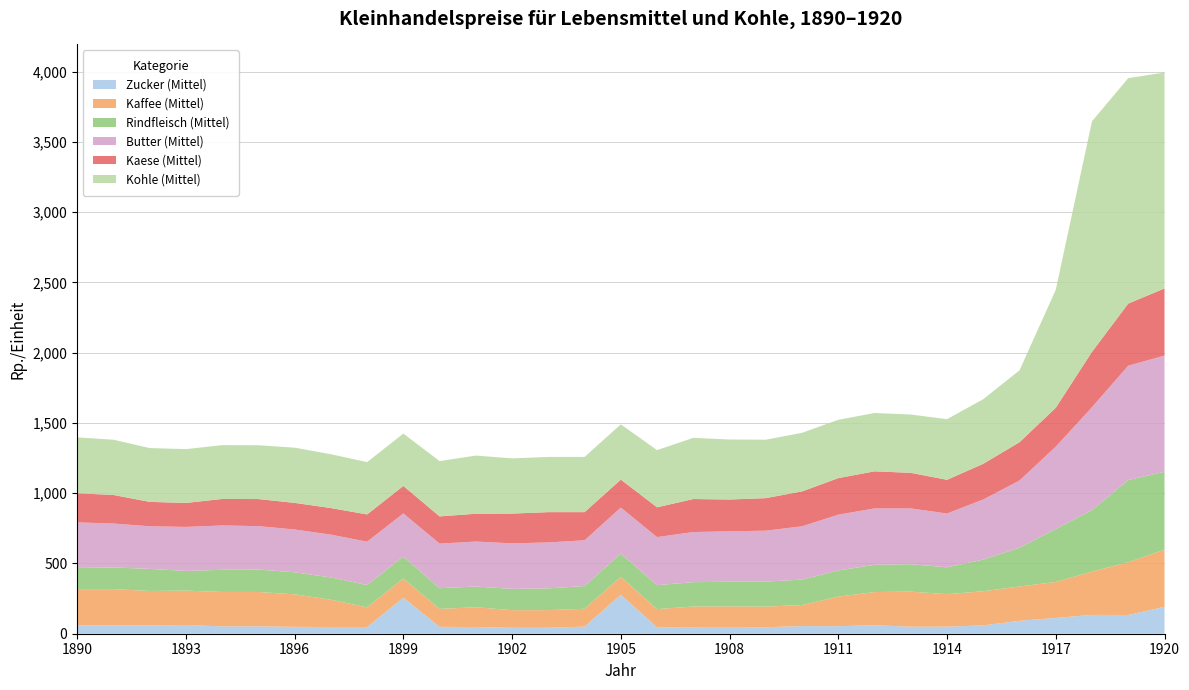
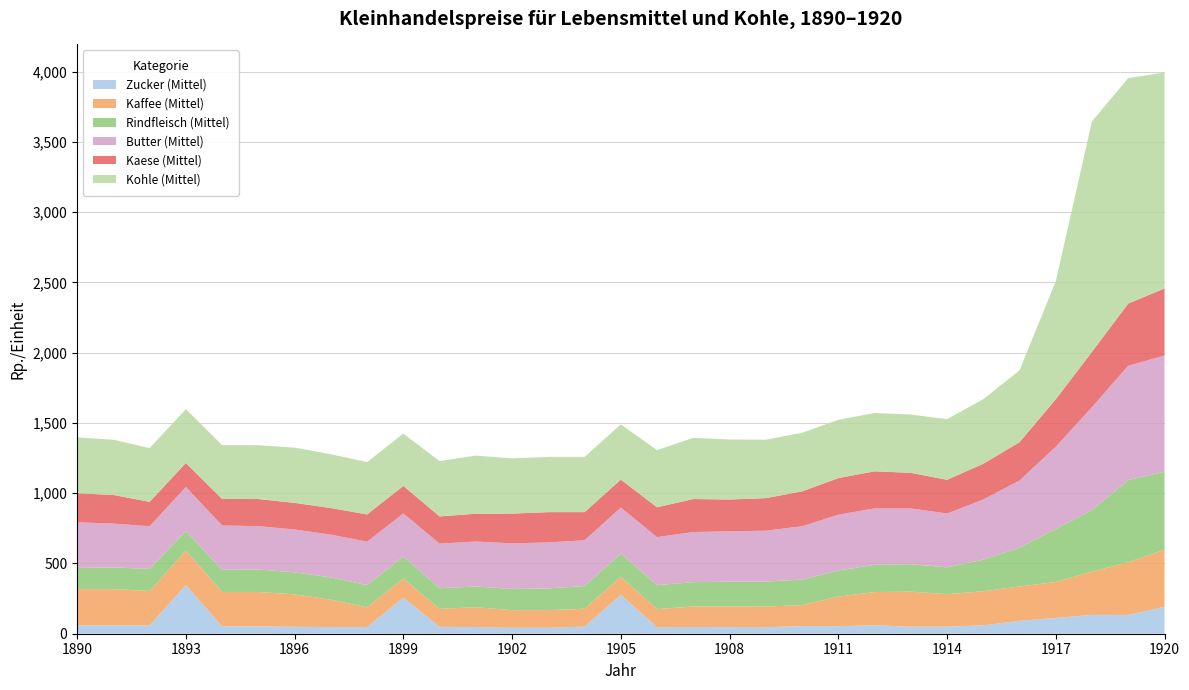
  {
    "Zucker (Mittel)": {
      "1890": 60,
-     "1893": 60,
+     "1893": 350,
      "1896": 50,
      "1899": 260,
      "1902": 40,
      "1905": 280,
      "1908": 50,
      "1911": 50,
      "1914": 50,
      "1917": 110,
      "1920": 190
    },
    "Kaffee (Mittel)": {
      "1890": 260,
      "1893": 240,
      "1896": 230,
      "1899": 140,
      "1902": 130,
      "1905": 130,
      "1908": 150,
      "1911": 210,
      "1914": 230,
      "1917": 260,
      "1920": 410
    },
    "Butter (Mittel)": {
      "1890": 320,
      "1893": 310,
      "1896": 300,
      "1899": 310,
      "1902": 320,
      "1905": 330,
      "1908": 360,
      "1911": 400,
      "1914": 380,
      "1917": 590,
      "1920": 830
    },
    "Kaese (Mittel)": {
      "1890": 210,
      "1893": 170,
      "1896": 190,
      "1899": 200,
      "1902": 210,
      "1905": 200,
      "1908": 230,
      "1911": 260,
      "1914": 240,
-     "1917": 280,
+     "1917": 340,
      "1920": 480
    }
  }
